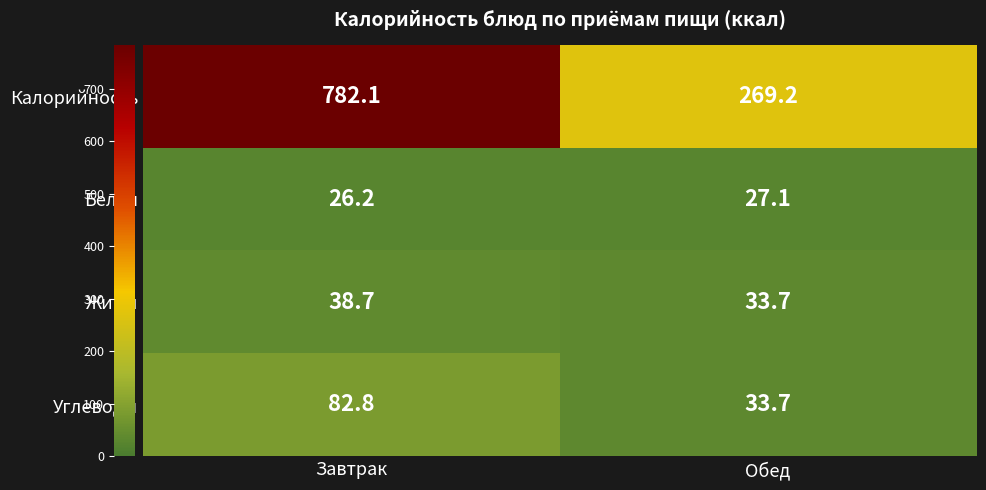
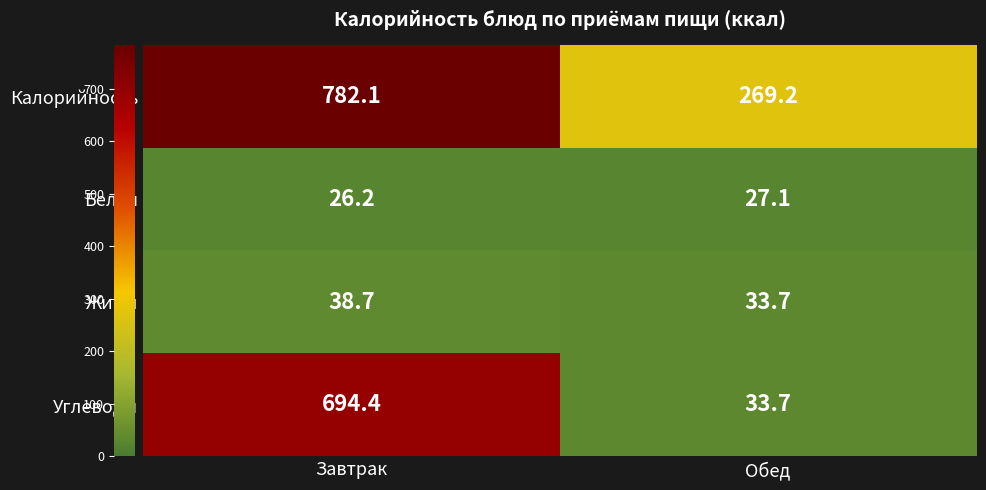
  {
    "Калорийность": {
      "Завтрак": 782.1,
      "Обед": 269.2
    },
    "Углеводы": {
-     "Завтрак": 82.8,
+     "Завтрак": 694.4,
      "Обед": 33.7
    }
  }
